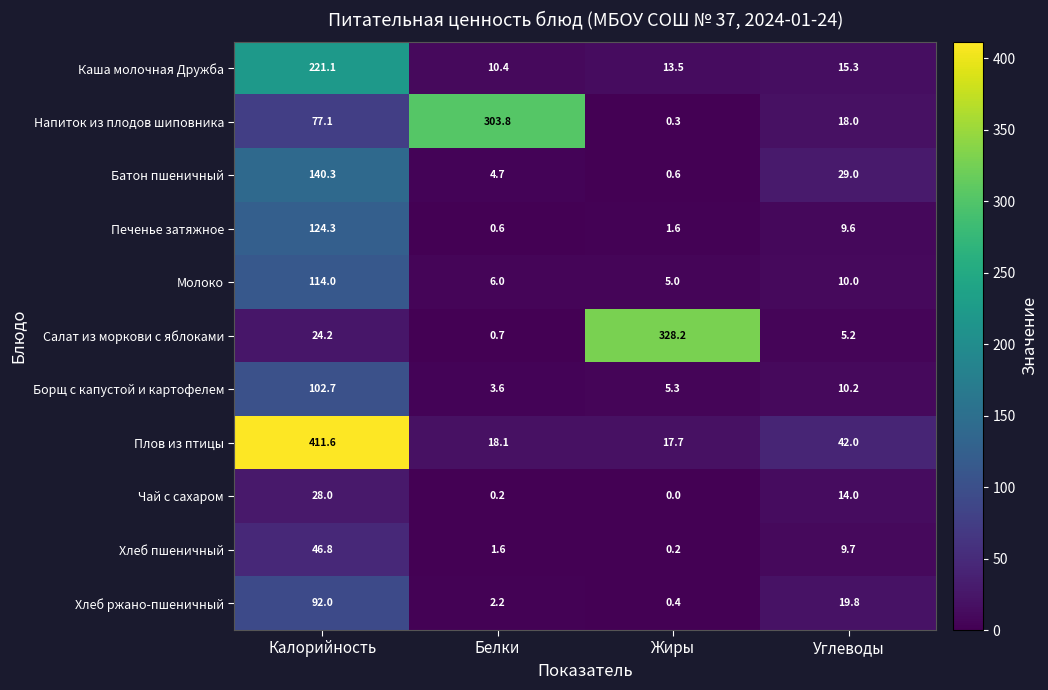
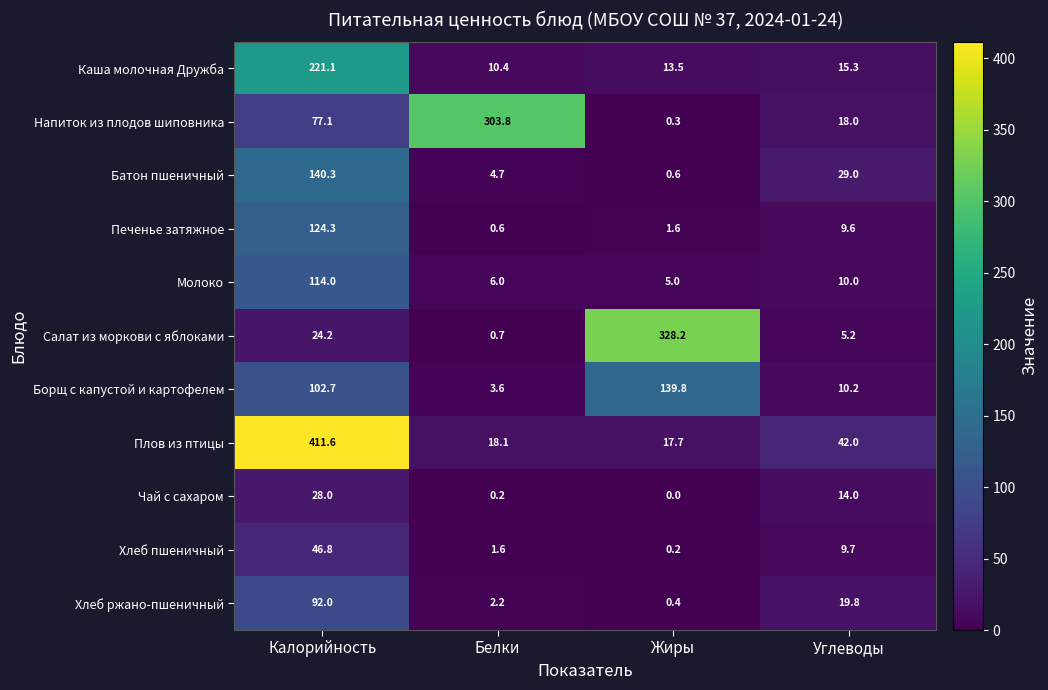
  {
    "Каша молочная Дружба": {
      "Калорийность": 221.1,
      "Белки": 10.4,
      "Жиры": 13.5,
      "Углеводы": 15.3
    },
    "Напиток из плодов шиповника": {
      "Калорийность": 77.1,
      "Белки": 303.8,
      "Жиры": 0.3,
      "Углеводы": 18.0
    },
    "Батон пшеничный": {
      "Калорийность": 140.3,
      "Белки": 4.7,
      "Жиры": 0.6,
      "Углеводы": 29.0
    },
    "Печенье затяжное": {
      "Калорийность": 124.3,
      "Белки": 0.6,
      "Жиры": 1.6,
      "Углеводы": 9.6
    },
    "Молоко": {
      "Калорийность": 114.0,
      "Белки": 6.0,
      "Жиры": 5.0,
      "Углеводы": 10.0
    },
    "Салат из моркови с яблоками": {
      "Калорийность": 24.2,
      "Белки": 0.7,
      "Жиры": 328.2,
      "Углеводы": 5.2
    },
    "Борщ с капустой и картофелем": {
      "Калорийность": 102.7,
      "Белки": 3.6,
-     "Жиры": 5.3,
+     "Жиры": 139.8,
      "Углеводы": 10.2
    },
    "Плов из птицы": {
      "Калорийность": 411.6,
      "Белки": 18.1,
      "Жиры": 17.7,
      "Углеводы": 42.0
    },
    "Чай с сахаром": {
      "Калорийность": 28.0,
      "Белки": 0.2,
      "Жиры": 0.0,
      "Углеводы": 14.0
    },
    "Хлеб пшеничный": {
      "Калорийность": 46.8,
      "Белки": 1.6,
      "Жиры": 0.2,
      "Углеводы": 9.7
    },
    "Хлеб ржано-пшеничный": {
      "Калорийность": 92.0,
      "Белки": 2.2,
      "Жиры": 0.4,
      "Углеводы": 19.8
    }
  }
